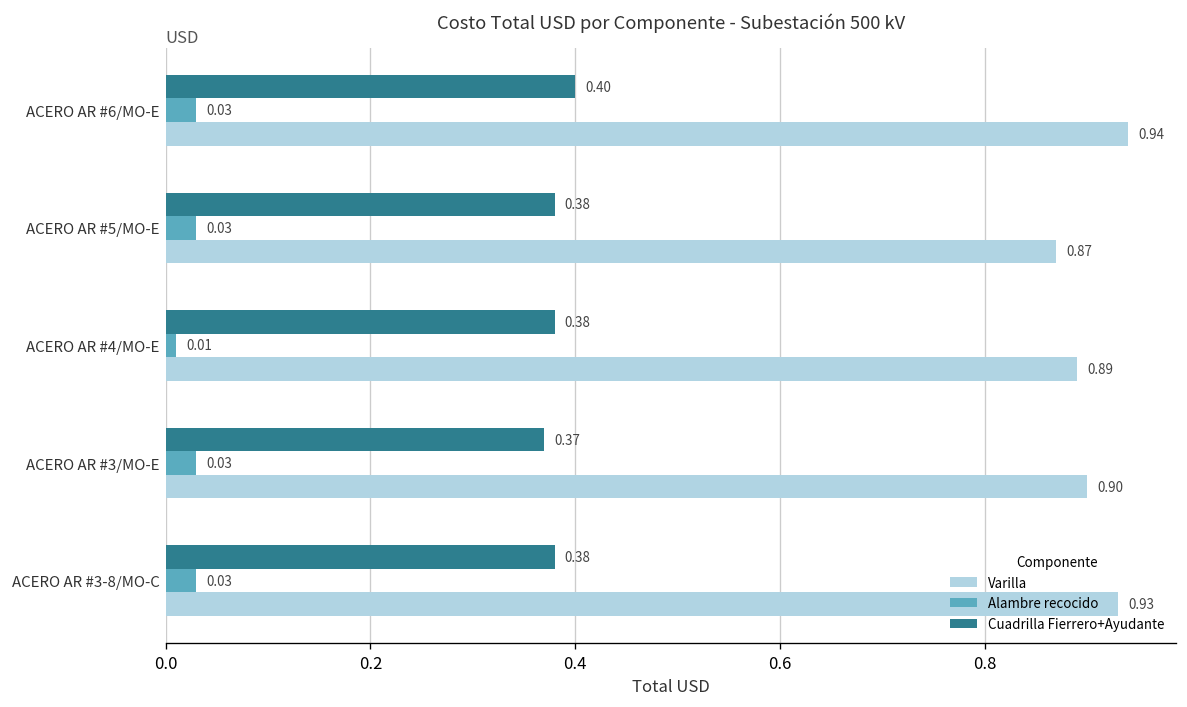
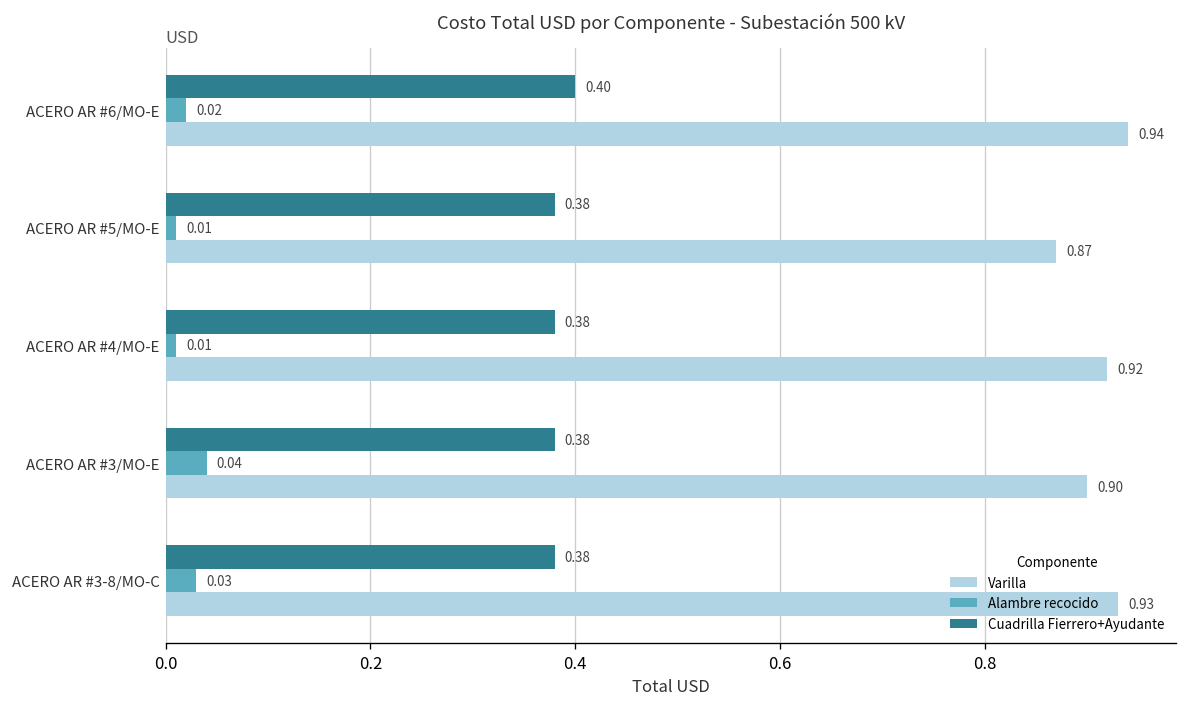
  {
    "Varilla": {
      "ACERO AR #6/MO-E": 0.94,
      "ACERO AR #5/MO-E": 0.87,
-     "ACERO AR #4/MO-E": 0.89,
+     "ACERO AR #4/MO-E": 0.92,
      "ACERO AR #3/MO-E": 0.90,
      "ACERO AR #3-8/MO-C": 0.93
    },
    "Alambre recocido": {
-     "ACERO AR #6/MO-E": 0.03,
-     "ACERO AR #5/MO-E": 0.03,
+     "ACERO AR #6/MO-E": 0.02,
+     "ACERO AR #5/MO-E": 0.01,
      "ACERO AR #4/MO-E": 0.01,
-     "ACERO AR #3/MO-E": 0.03,
+     "ACERO AR #3/MO-E": 0.04,
      "ACERO AR #3-8/MO-C": 0.03
    },
    "Cuadrilla Fierrero+Ayudante": {
      "ACERO AR #6/MO-E": 0.40,
      "ACERO AR #5/MO-E": 0.38,
      "ACERO AR #4/MO-E": 0.38,
-     "ACERO AR #3/MO-E": 0.37,
+     "ACERO AR #3/MO-E": 0.38,
      "ACERO AR #3-8/MO-C": 0.38
    }
  }
